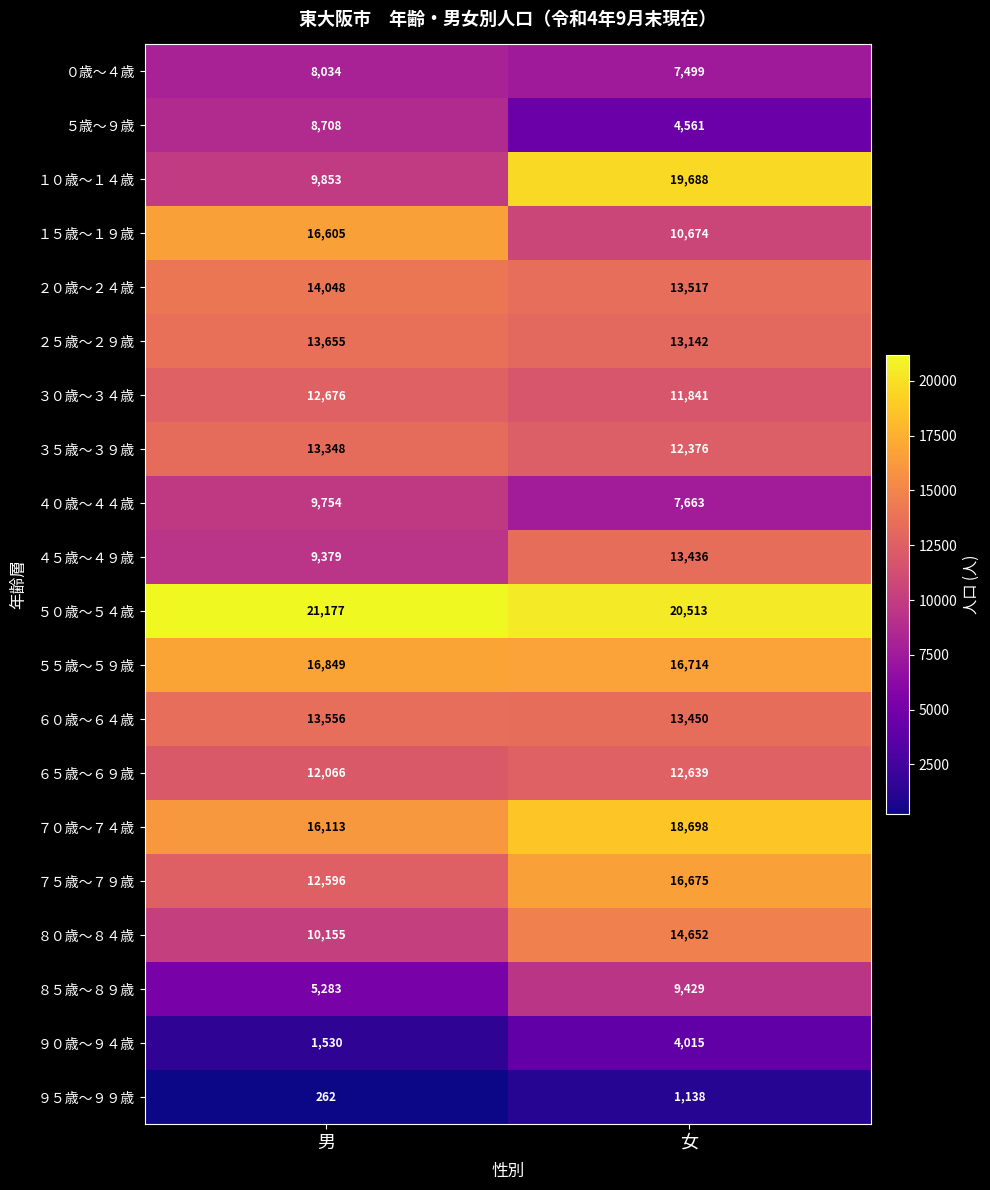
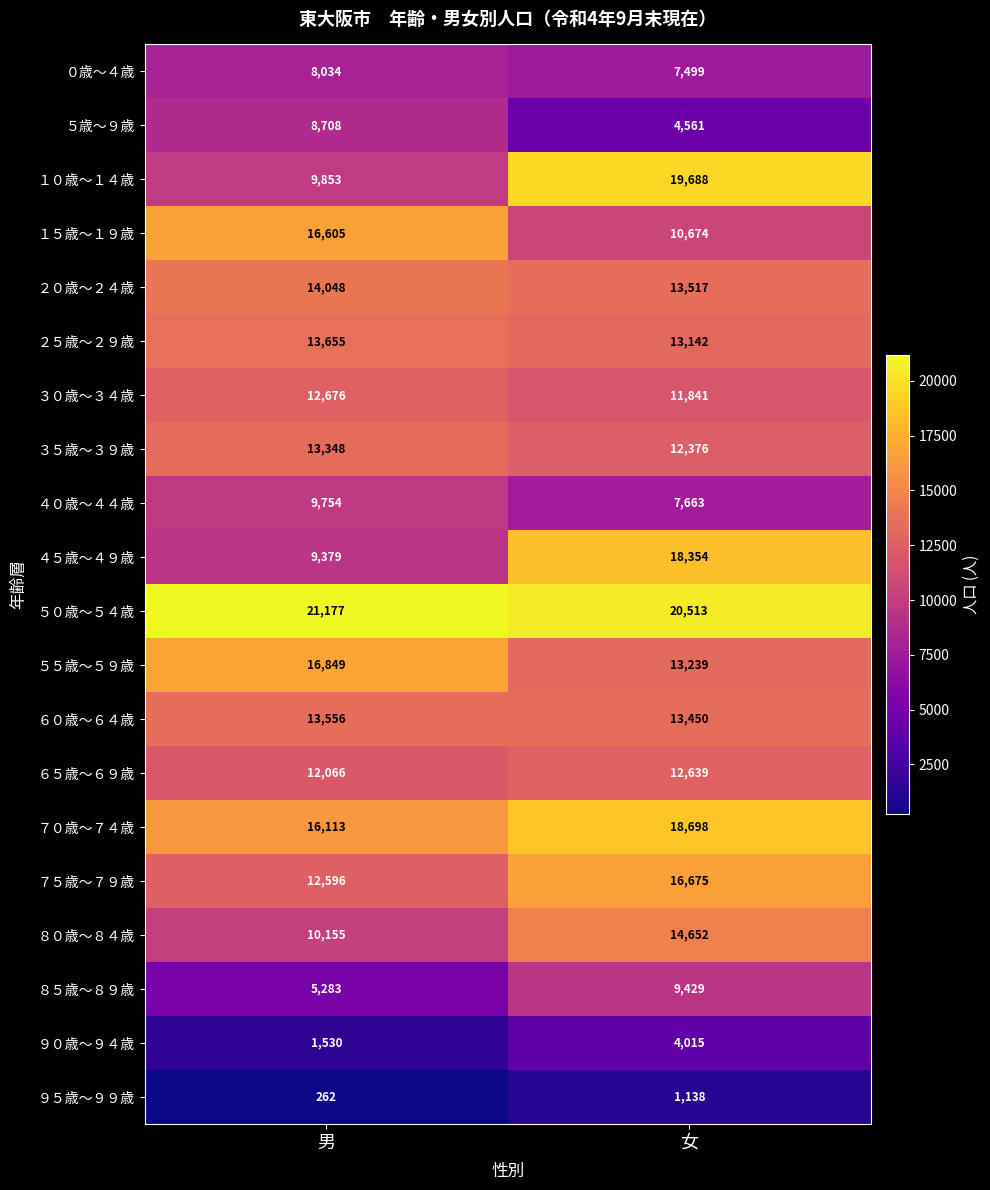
  {
    "０歳～４歳": {
      "男": "8,034",
      "女": "7,499"
    },
    "５歳～９歳": {
      "男": "8,708",
      "女": "4,561"
    },
    "１０歳～１４歳": {
      "男": "9,853",
      "女": "19,688"
    },
    "１５歳～１９歳": {
      "男": "16,605",
      "女": "10,674"
    },
    "２０歳～２４歳": {
      "男": "14,048",
      "女": "13,517"
    },
    "２５歳～２９歳": {
      "男": "13,655",
      "女": "13,142"
    },
    "３０歳～３４歳": {
      "男": "12,676",
      "女": "11,841"
    },
    "３５歳～３９歳": {
      "男": "13,348",
      "女": "12,376"
    },
    "４０歳～４４歳": {
      "男": "9,754",
      "女": "7,663"
    },
    "４５歳～４９歳": {
      "男": "9,379",
-     "女": "13,436"
+     "女": "18,354"
    },
    "５０歳～５４歳": {
      "男": "21,177",
      "女": "20,513"
    },
    "５５歳～５９歳": {
      "男": "16,849",
-     "女": "16,714"
+     "女": "13,239"
    },
    "６０歳～６４歳": {
      "男": "13,556",
      "女": "13,450"
    },
    "６５歳～６９歳": {
      "男": "12,066",
      "女": "12,639"
    },
    "７０歳～７４歳": {
      "男": "16,113",
      "女": "18,698"
    },
    "７５歳～７９歳": {
      "男": "12,596",
      "女": "16,675"
    },
    "８０歳～８４歳": {
      "男": "10,155",
      "女": "14,652"
    },
    "８５歳～８９歳": {
      "男": "5,283",
      "女": "9,429"
    },
    "９０歳～９４歳": {
      "男": "1,530",
      "女": "4,015"
    },
    "９５歳～９９歳": {
      "男": "262",
      "女": "1,138"
    }
  }
